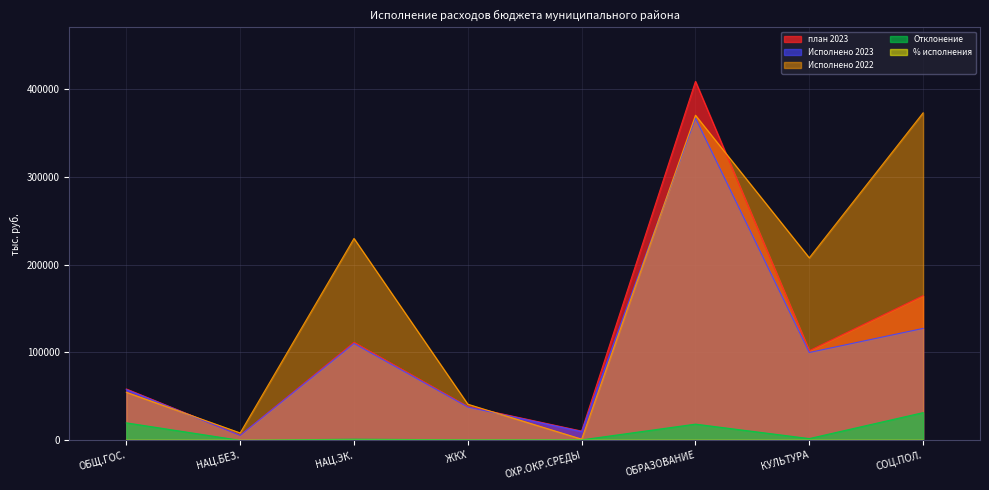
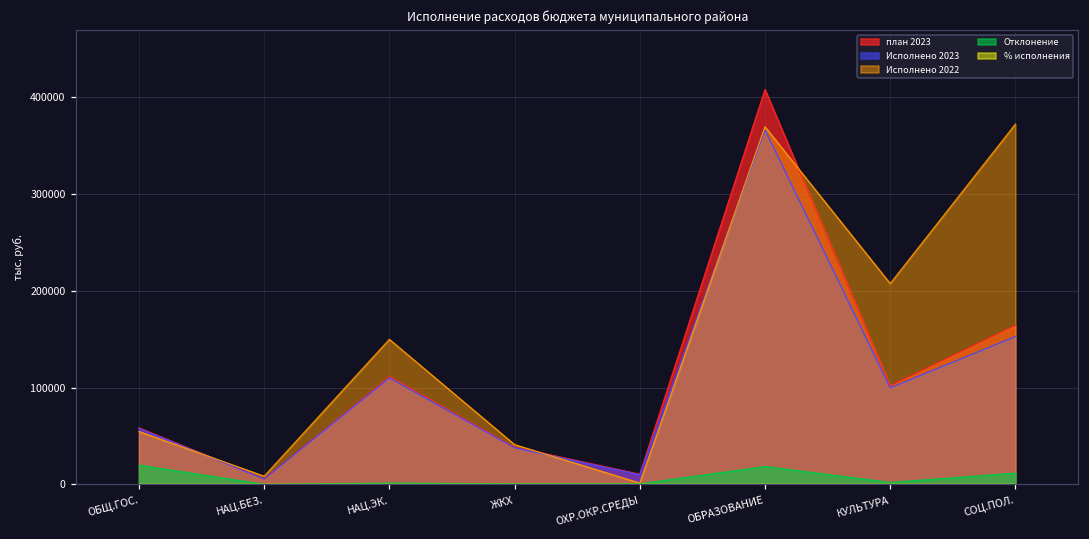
  {
    "план 2023": {
      "ОБРАЗОВАНИЕ": 410000,
      "СОЦ.ПОЛ.": 160000
    },
    "Исполнено 2023": {
      "ОБРАЗОВАНИЕ": 370000,
-     "СОЦ.ПОЛ.": 130000
+     "СОЦ.ПОЛ.": 150000
    },
    "Исполнено 2022": {
      "ОБЩ.ГОС.": 50000,
-     "НАЦ.ЭК.": 230000,
+     "НАЦ.ЭК.": 150000,
      "ОБРАЗОВАНИЕ": 370000,
      "КУЛЬТУРА": 210000,
      "СОЦ.ПОЛ.": 370000
    },
    "Отклонение": {
      "ОБЩ.ГОС.": 20000,
      "ОБРАЗОВАНИЕ": 20000,
-     "СОЦ.ПОЛ.": 30000
+     "СОЦ.ПОЛ.": 10000
    },
    "% исполнения": {
      "ОБЩ.ГОС.": 0,
      "ОБРАЗОВАНИЕ": 0,
      "СОЦ.ПОЛ.": 0
    }
  }
